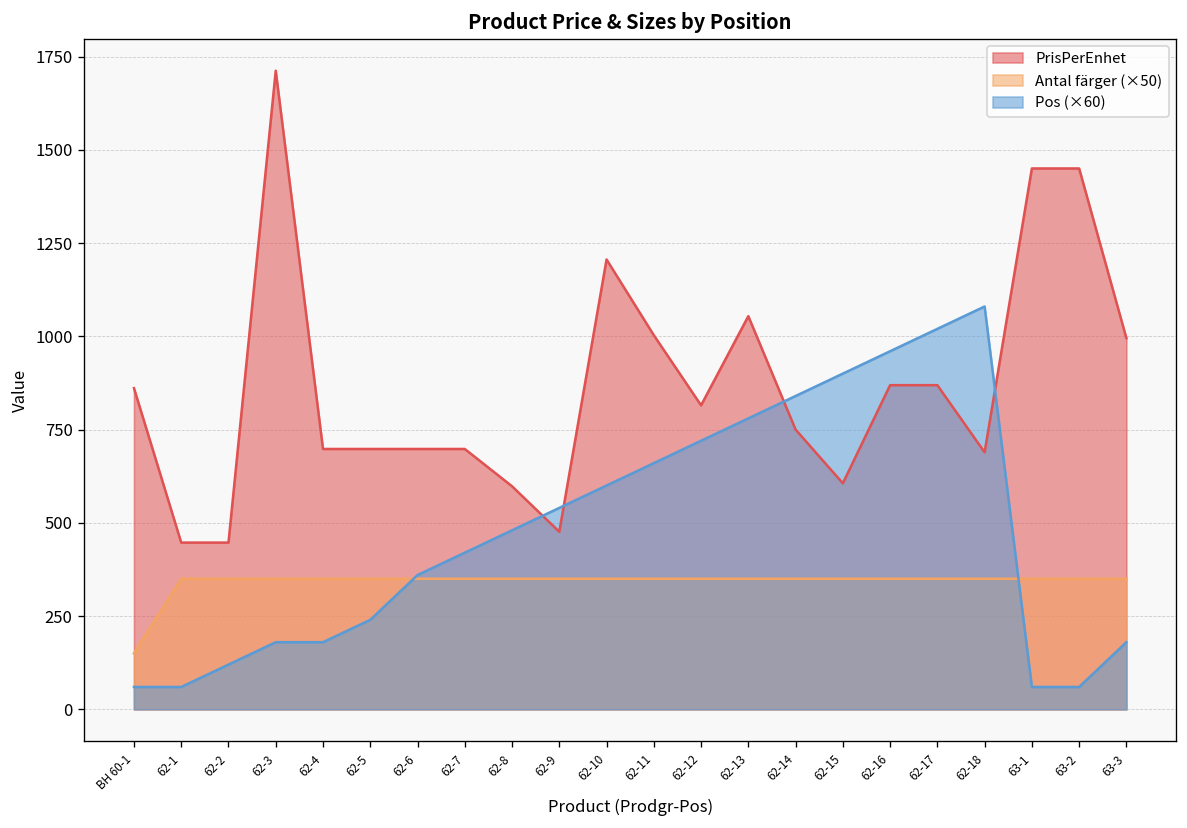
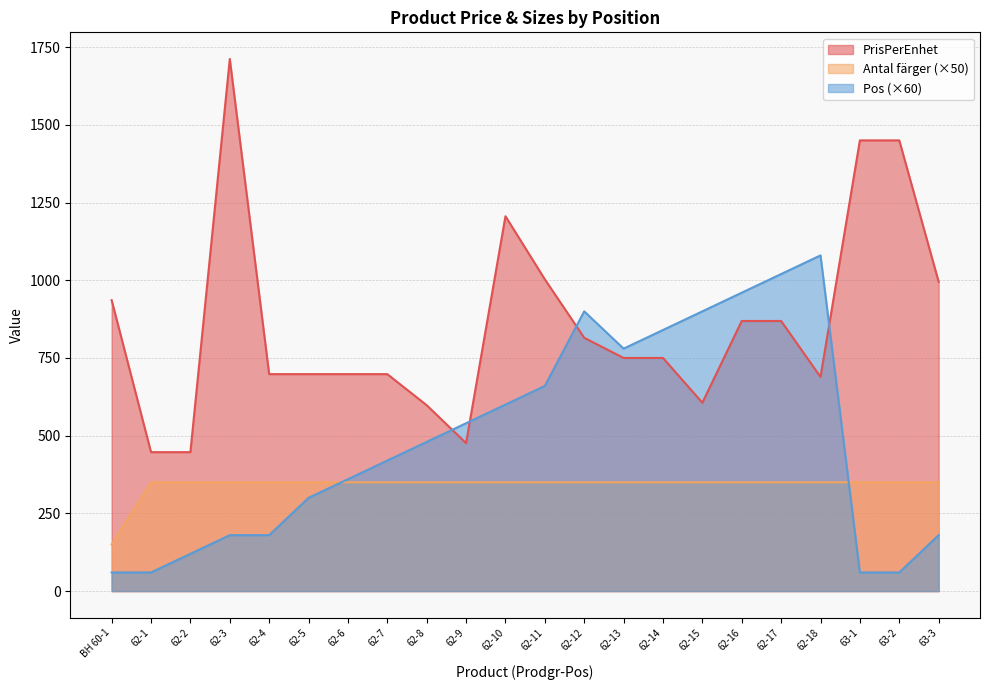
  {
    "PrisPerEnhet": {
-     "BH 60-1": 860,
+     "BH 60-1": 940,
      "62-1": 450,
      "62-2": 450,
      "62-3": 1710,
      "62-4": 700,
      "62-5": 700,
      "62-6": 700,
      "62-7": 700,
      "62-8": 600,
      "62-9": 480,
      "62-10": 1210,
      "62-11": 1000,
      "62-12": 820,
-     "62-13": 1050,
+     "62-13": 750,
      "62-14": 750,
      "62-15": 610,
      "62-16": 870,
      "62-17": 870,
      "62-18": 690,
      "63-1": 1450,
      "63-2": 1450,
      "63-3": 1000
    },
    "Antal färger (×50)": {
      "BH 60-1": 150,
      "62-1": 350,
      "62-2": 350,
      "62-3": 350,
      "62-4": 350,
      "62-5": 350,
      "62-6": 350,
      "62-7": 350,
      "62-8": 350,
      "62-9": 350,
      "62-10": 350,
      "62-11": 350,
      "62-12": 350,
      "62-13": 350,
      "62-14": 350,
      "62-15": 350,
      "62-16": 350,
      "62-17": 350,
      "62-18": 350,
      "63-1": 350,
      "63-2": 350,
      "63-3": 350
    },
    "Pos (×60)": {
      "BH 60-1": 60,
      "62-1": 60,
      "62-2": 120,
      "62-3": 180,
      "62-4": 180,
-     "62-5": 240,
+     "62-5": 300,
      "62-6": 360,
      "62-7": 420,
      "62-8": 480,
      "62-9": 540,
      "62-10": 600,
      "62-11": 660,
-     "62-12": 720,
+     "62-12": 900,
      "62-13": 780,
      "62-14": 840,
      "62-15": 900,
      "62-16": 960,
      "62-17": 1020,
      "62-18": 1080,
      "63-1": 60,
      "63-2": 60,
      "63-3": 180
    }
  }
